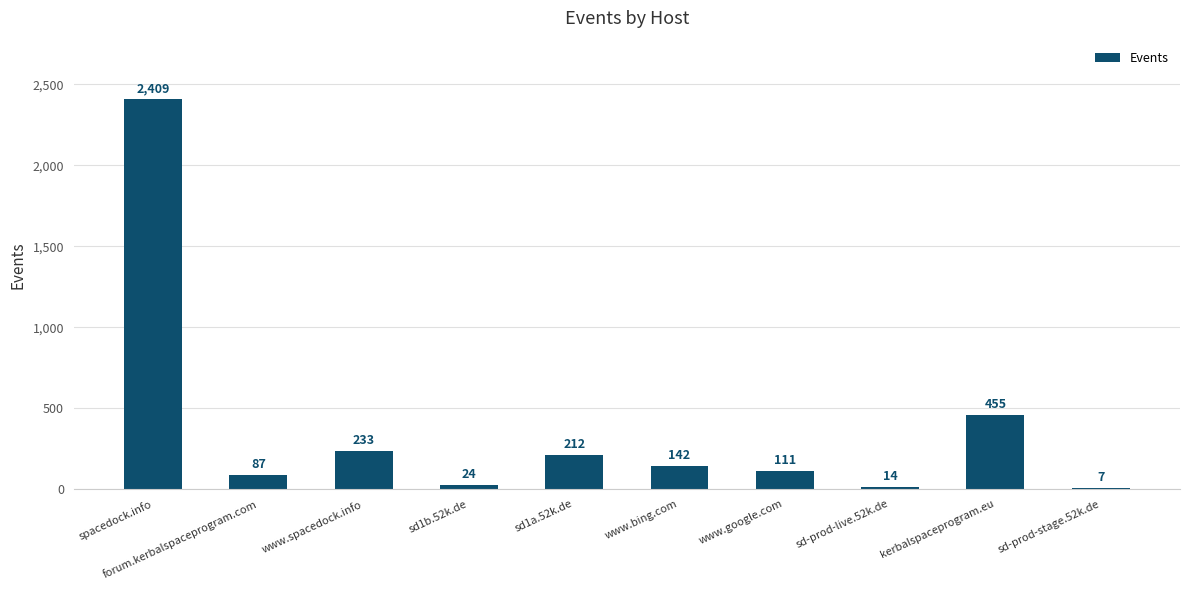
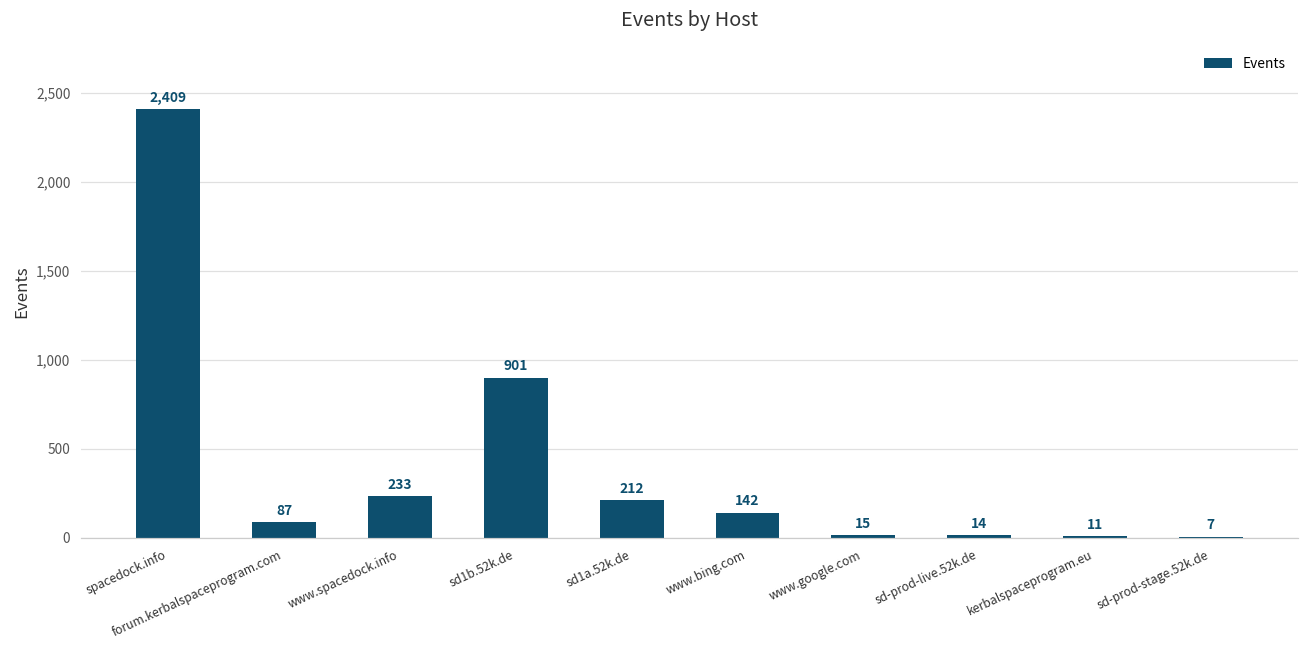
  {
    "spacedock.info": "2,409",
    "forum.kerbalspaceprogram.com": "87",
    "www.spacedock.info": "233",
-   "sd1b.52k.de": "24",
+   "sd1b.52k.de": "901",
    "sd1a.52k.de": "212",
    "www.bing.com": "142",
-   "www.google.com": "111",
+   "www.google.com": "15",
    "sd-prod-live.52k.de": "14",
-   "kerbalspaceprogram.eu": "455",
+   "kerbalspaceprogram.eu": "11",
    "sd-prod-stage.52k.de": "7"
  }
